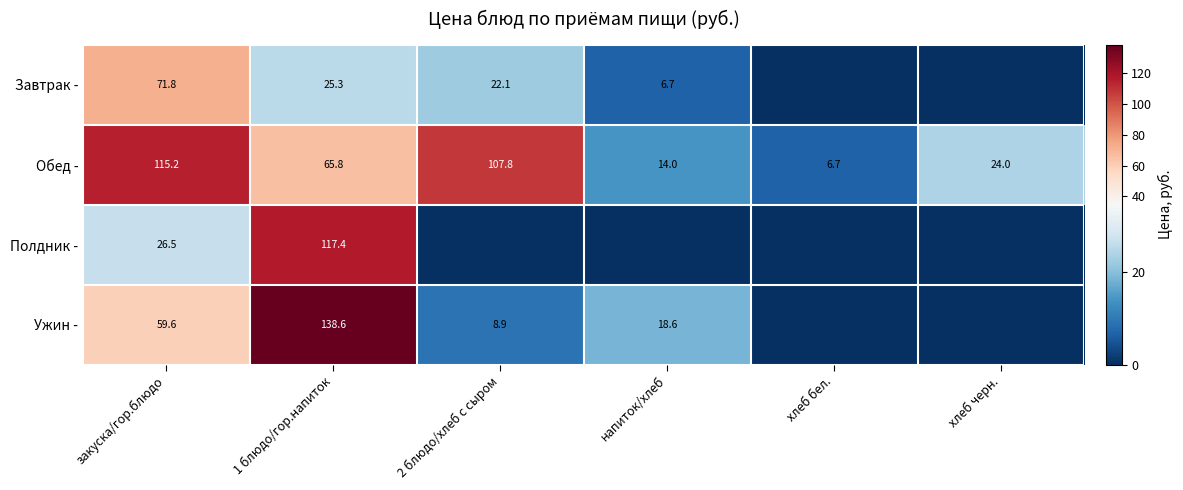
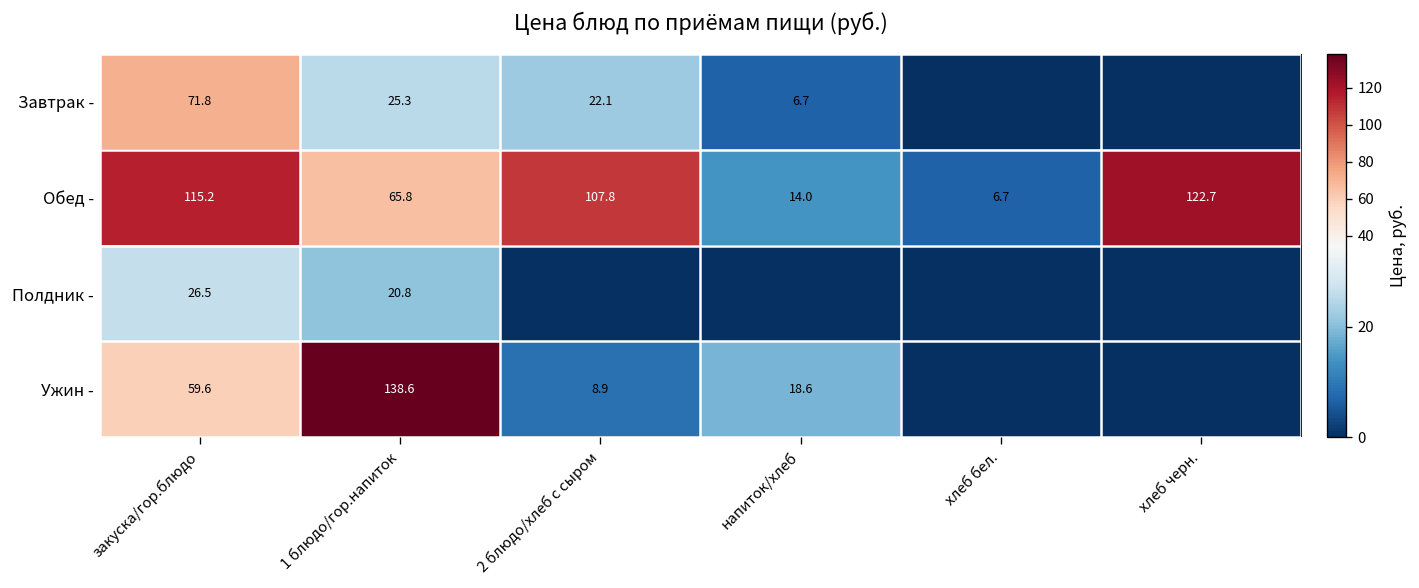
  {
    "Завтрак -": {
      "закуска/гор.блюдо": 71.8,
      "1 блюдо/гор.напиток": 25.3,
      "2 блюдо/хлеб с сыром": 22.1,
      "напиток/хлеб": 6.7
    },
    "Обед -": {
      "закуска/гор.блюдо": 115.2,
      "1 блюдо/гор.напиток": 65.8,
      "2 блюдо/хлеб с сыром": 107.8,
      "напиток/хлеб": 14.0,
      "хлеб бел.": 6.7,
-     "хлеб черн.": 24.0
+     "хлеб черн.": 122.7
    },
    "Полдник -": {
      "закуска/гор.блюдо": 26.5,
-     "1 блюдо/гор.напиток": 117.4
+     "1 блюдо/гор.напиток": 20.8
    },
    "Ужин -": {
      "закуска/гор.блюдо": 59.6,
      "1 блюдо/гор.напиток": 138.6,
      "2 блюдо/хлеб с сыром": 8.9,
      "напиток/хлеб": 18.6
    }
  }
